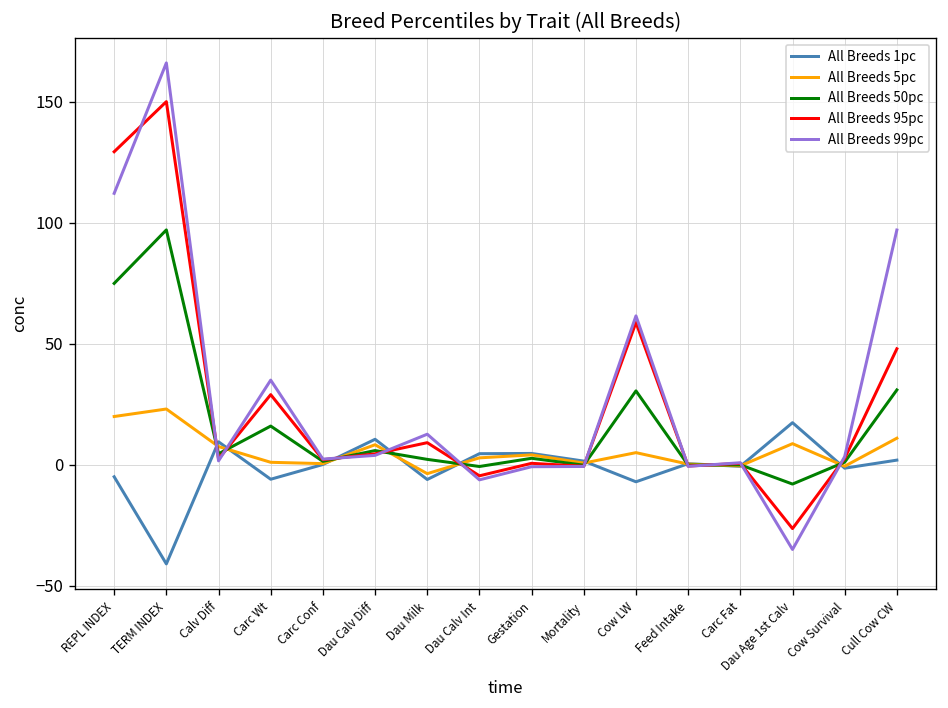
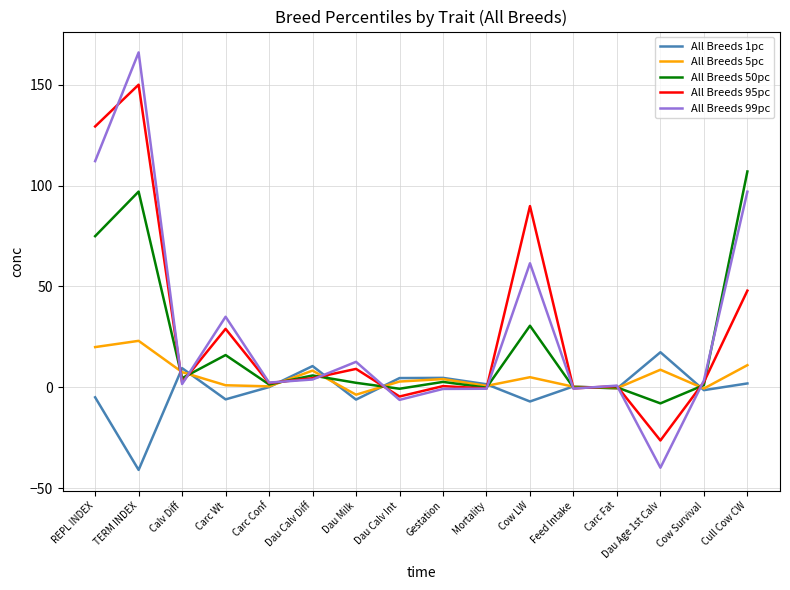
  {
    "All Breeds 1pc": {
      "REPL INDEX": -5,
      "TERM INDEX": -41,
      "Calv Diff": 9,
      "Carc Wt": -6,
      "Dau Calv Diff": 10,
      "Dau Milk": -6,
      "Dau Calv Int": 5,
      "Cow LW": -7,
      "Dau Age 1st Calv": 17,
      "Cull Cow CW": 2
    },
    "All Breeds 5pc": {
      "REPL INDEX": 20,
      "TERM INDEX": 23,
      "Calv Diff": 7,
      "Carc Wt": 1,
      "Dau Calv Diff": 8,
      "Dau Milk": -4,
      "Dau Calv Int": 3,
      "Cow LW": 5,
      "Dau Age 1st Calv": 9,
      "Cull Cow CW": 11
    },
    "All Breeds 50pc": {
      "REPL INDEX": 75,
      "TERM INDEX": 97,
      "Calv Diff": 4,
      "Carc Wt": 16,
      "Dau Calv Diff": 6,
      "Dau Milk": 2,
      "Dau Calv Int": -1,
      "Gestation": 3,
      "Cow LW": 30,
      "Dau Age 1st Calv": -8,
      "Cow Survival": 1,
-     "Cull Cow CW": 31
+     "Cull Cow CW": 107
    },
    "All Breeds 95pc": {
      "REPL INDEX": 129,
      "TERM INDEX": 150,
      "Carc Wt": 29,
      "Dau Milk": 9,
      "Dau Calv Int": -5,
      "Gestation": 1,
-     "Cow LW": 59,
+     "Cow LW": 90,
      "Dau Age 1st Calv": -26,
      "Cull Cow CW": 48
    },
    "All Breeds 99pc": {
      "REPL INDEX": 112,
      "TERM INDEX": 166,
      "Carc Wt": 35,
      "Dau Milk": 13,
      "Dau Calv Int": -6,
      "Gestation": -1,
      "Cow LW": 61,
-     "Dau Age 1st Calv": -35,
+     "Dau Age 1st Calv": -40,
      "Cull Cow CW": 97
    }
  }
